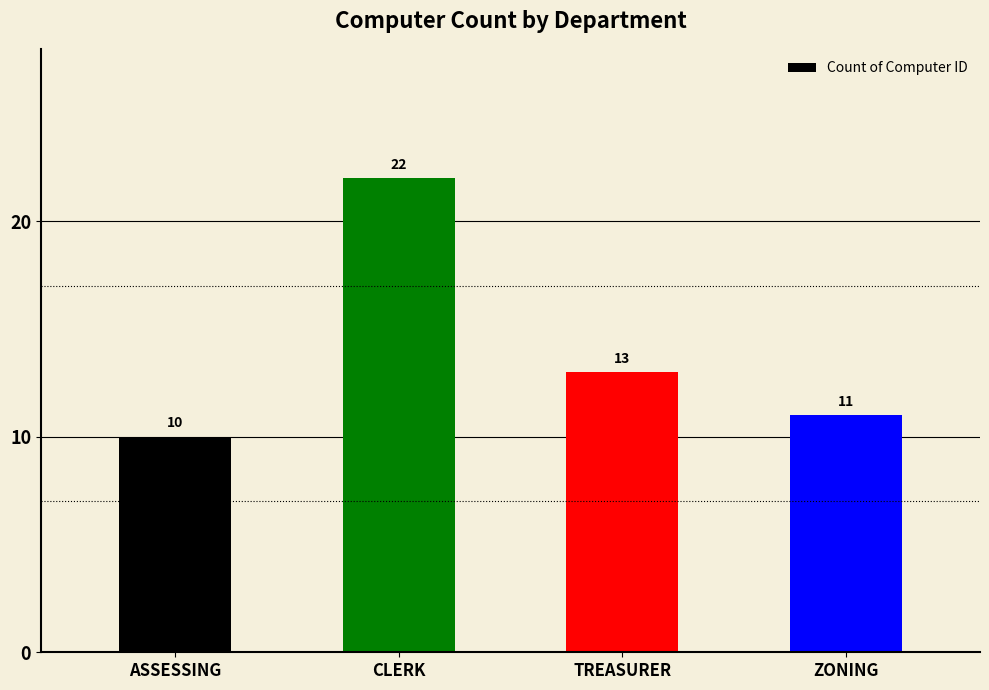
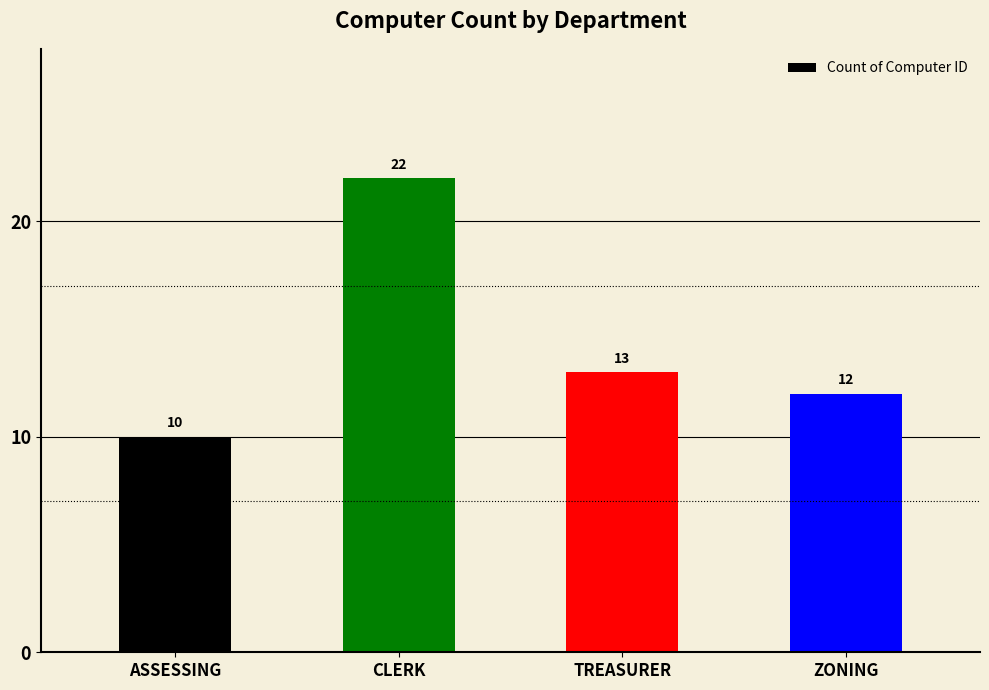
  {
    "ASSESSING": 10,
    "CLERK": 22,
    "TREASURER": 13,
-   "ZONING": 11
+   "ZONING": 12
  }
